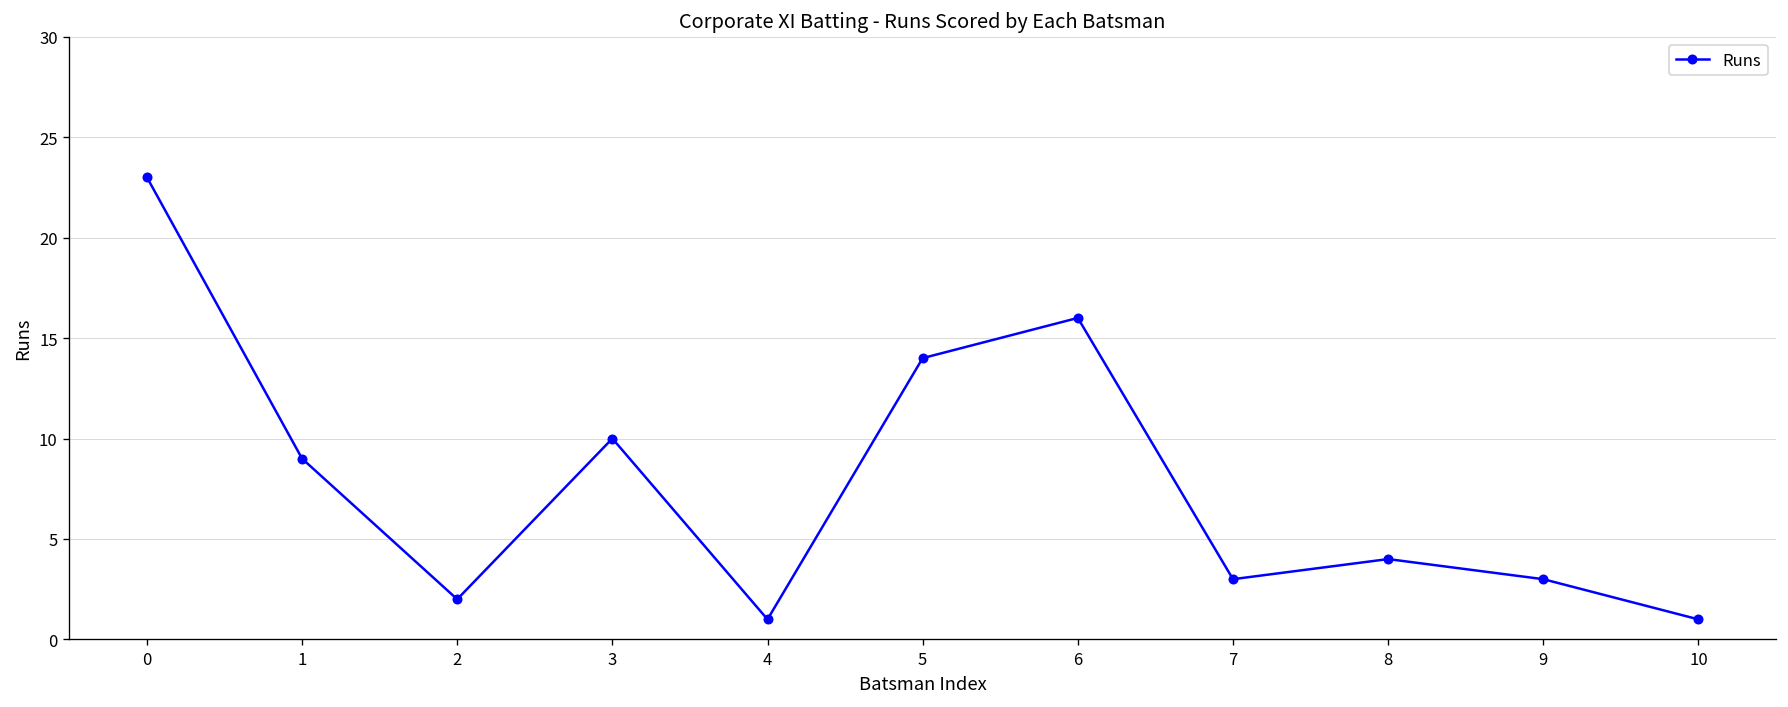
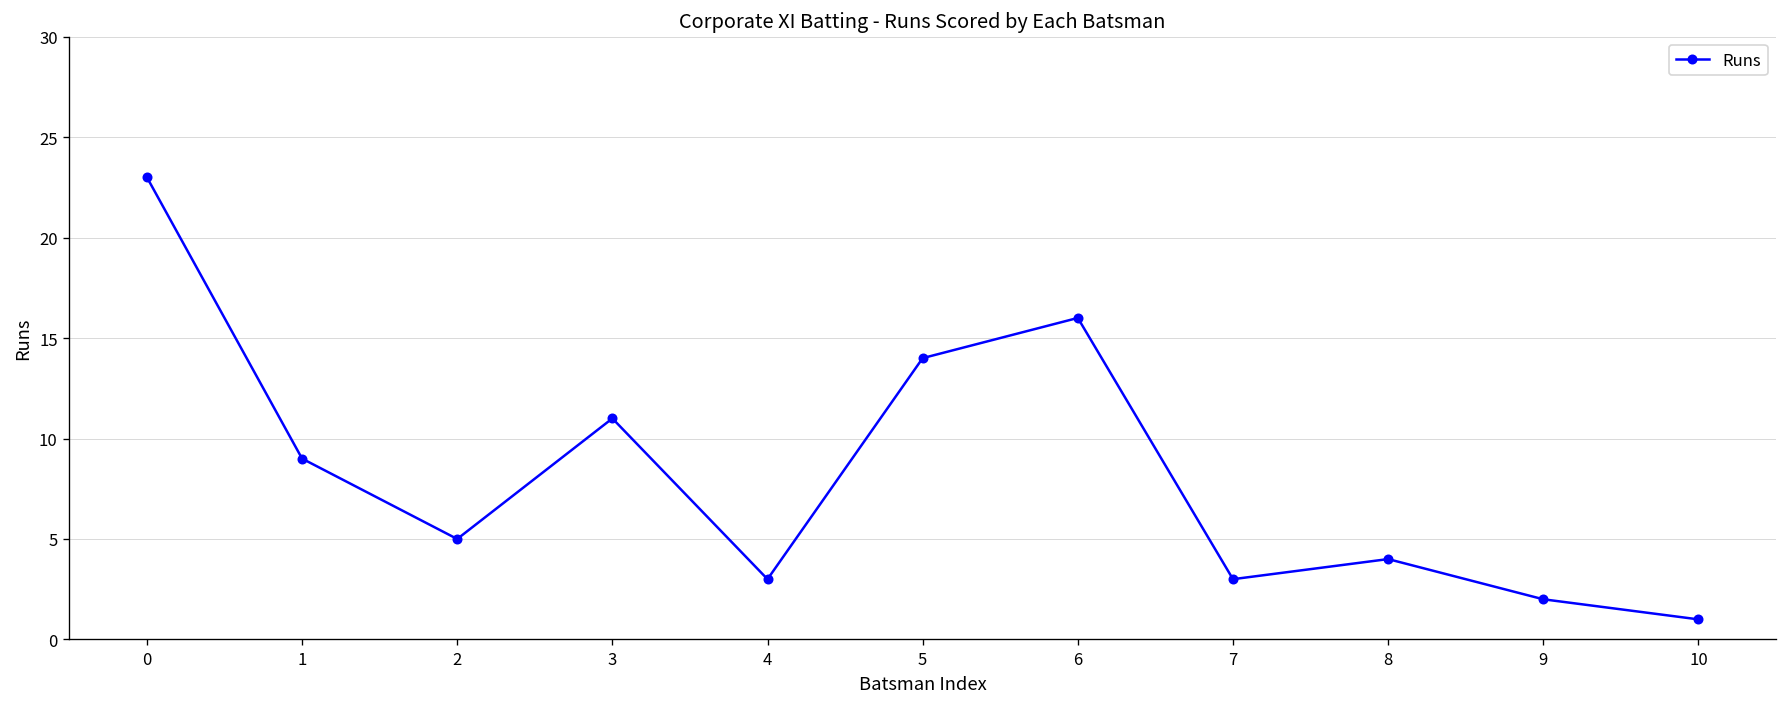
  {
    "0": 23,
    "1": 9,
-   "2": 2,
-   "3": 10,
-   "4": 1,
+   "2": 5,
+   "3": 11,
+   "4": 3,
    "5": 14,
    "6": 16,
    "7": 3,
    "8": 4,
-   "9": 3,
+   "9": 2,
    "10": 1
  }
